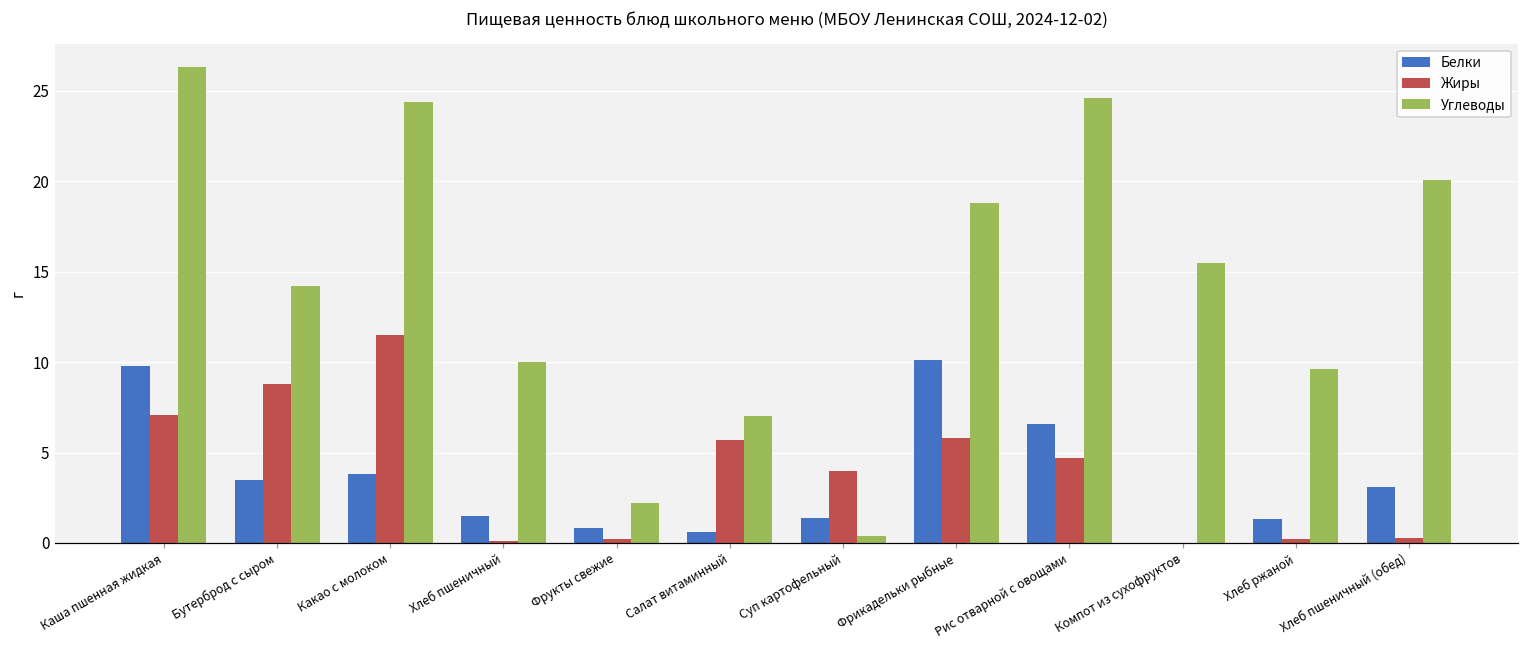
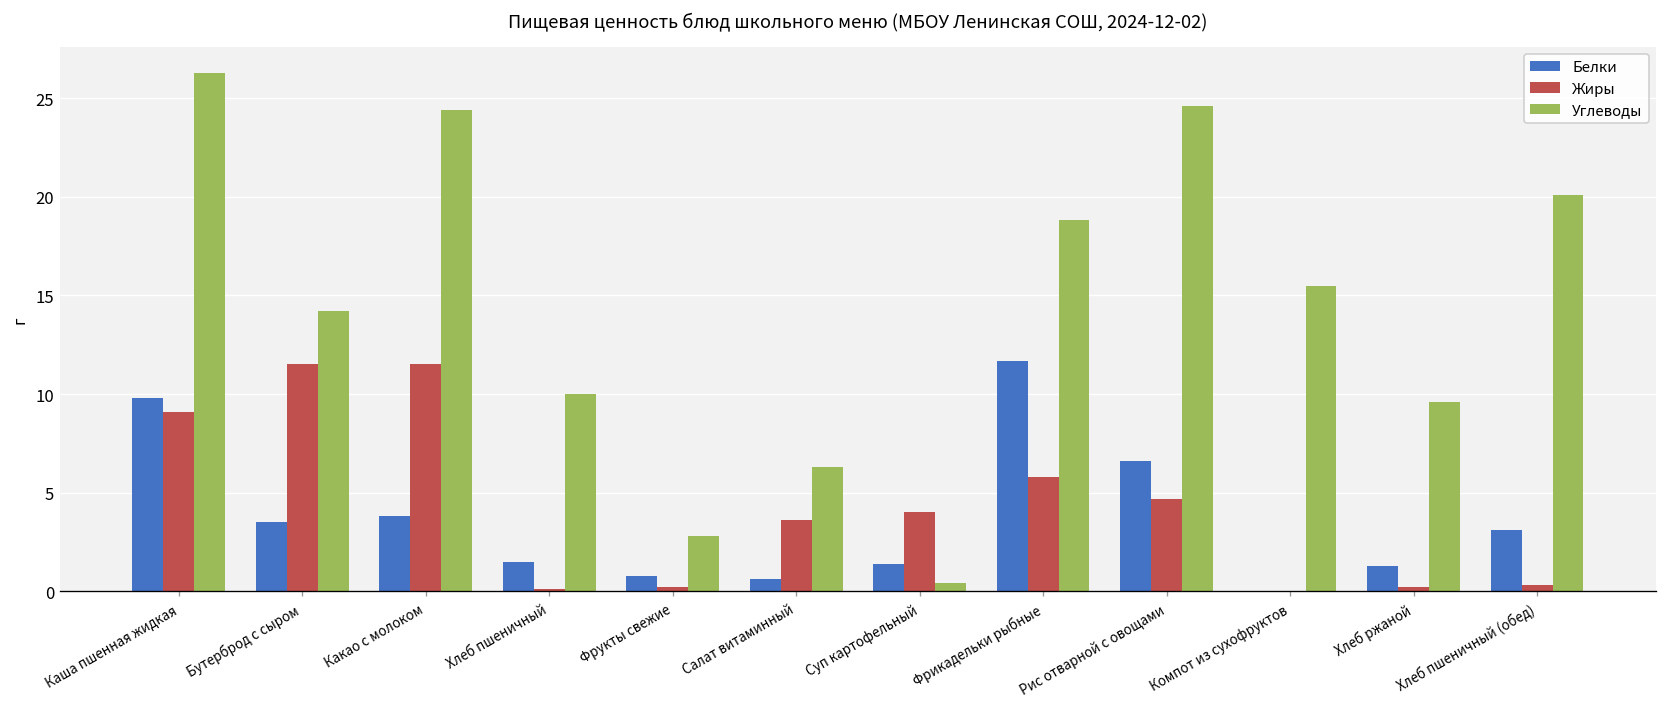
  {
    "Белки": {
      "Каша пшенная жидкая": 9.8,
      "Бутерброд с сыром": 3.5,
      "Какао с молоком": 3.8,
      "Хлеб пшеничный": 1.5,
      "Фрукты свежие": 0.8,
      "Салат витаминный": 0.6,
      "Суп картофельный": 1.4,
-     "Фрикадельки рыбные": 10.1,
+     "Фрикадельки рыбные": 11.7,
      "Рис отварной с овощами": 6.6,
      "Компот из сухофруктов": 0.0,
      "Хлеб ржаной": 1.3,
      "Хлеб пшеничный (обед)": 3.1
    },
    "Жиры": {
-     "Каша пшенная жидкая": 7.1,
-     "Бутерброд с сыром": 8.8,
+     "Каша пшенная жидкая": 9.1,
+     "Бутерброд с сыром": 11.5,
      "Какао с молоком": 11.5,
      "Фрукты свежие": 0.2,
-     "Салат витаминный": 5.7,
+     "Салат витаминный": 3.6,
      "Суп картофельный": 4.0,
      "Фрикадельки рыбные": 5.8,
      "Рис отварной с овощами": 4.7,
      "Компот из сухофруктов": 0.0,
      "Хлеб ржаной": 0.2,
      "Хлеб пшеничный (обед)": 0.3
    },
    "Углеводы": {
      "Каша пшенная жидкая": 26.3,
      "Бутерброд с сыром": 14.2,
      "Какао с молоком": 24.4,
      "Хлеб пшеничный": 10.0,
-     "Фрукты свежие": 2.2,
-     "Салат витаминный": 7.0,
+     "Фрукты свежие": 2.8,
+     "Салат витаминный": 6.3,
      "Суп картофельный": 0.4,
      "Фрикадельки рыбные": 18.8,
      "Рис отварной с овощами": 24.6,
      "Компот из сухофруктов": 15.5,
      "Хлеб ржаной": 9.6,
      "Хлеб пшеничный (обед)": 20.1
    }
  }
